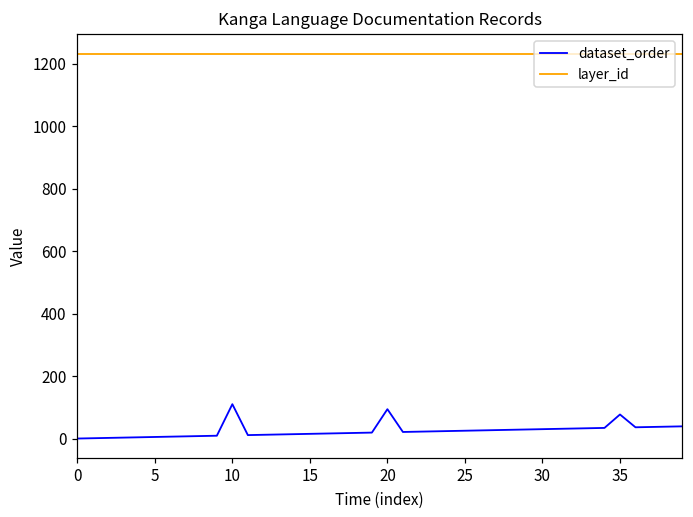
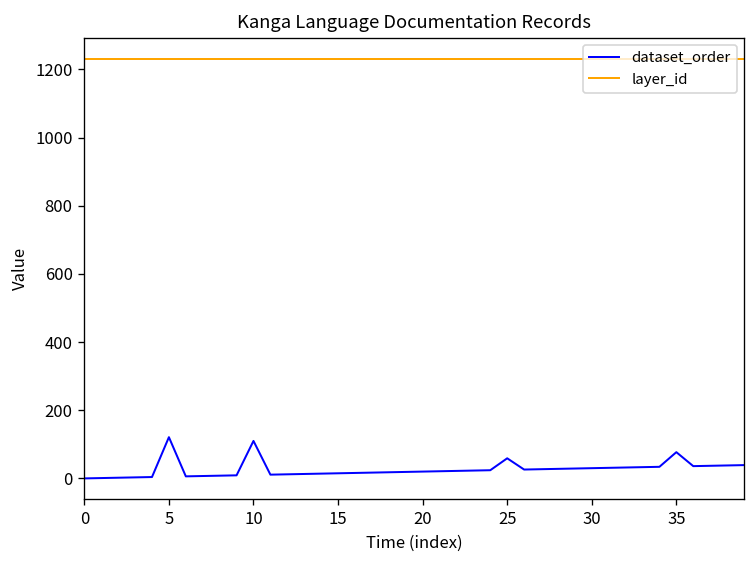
  {
    "dataset_order": {
      "0": 0,
-     "5": 10,
+     "5": 120,
      "10": 110,
      "15": 20,
-     "20": 90,
-     "25": 30,
+     "20": 20,
+     "25": 60,
      "30": 30,
      "35": 80
    },
    "layer_id": {
      "0": 1230,
      "5": 1230,
      "10": 1230,
      "15": 1230,
      "20": 1230,
      "25": 1230
    }
  }
